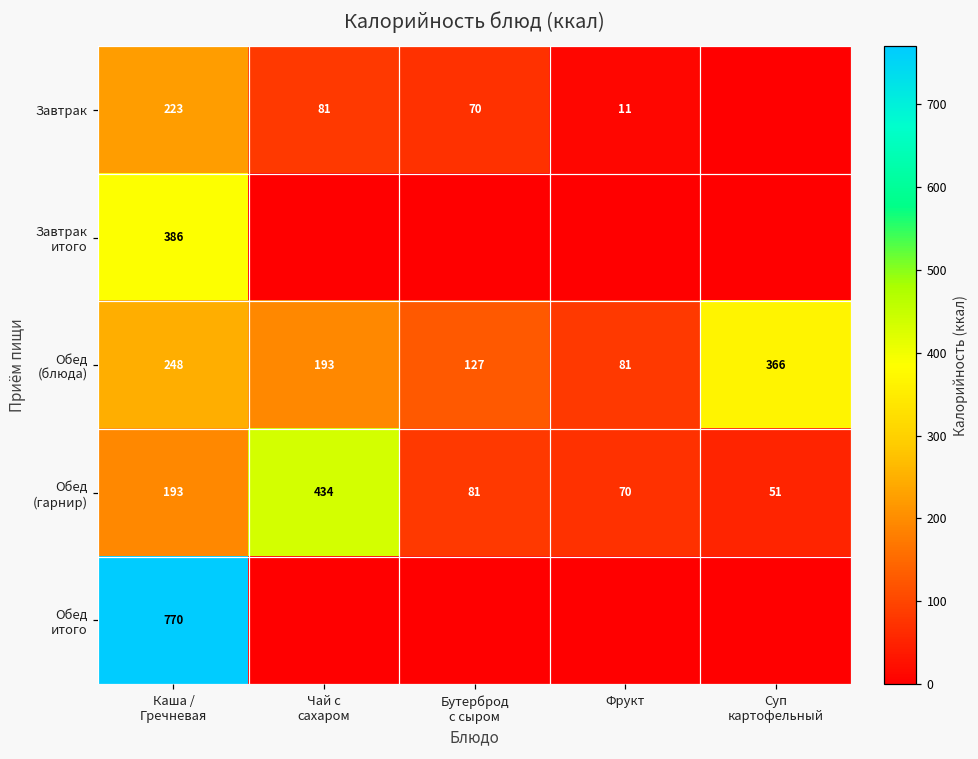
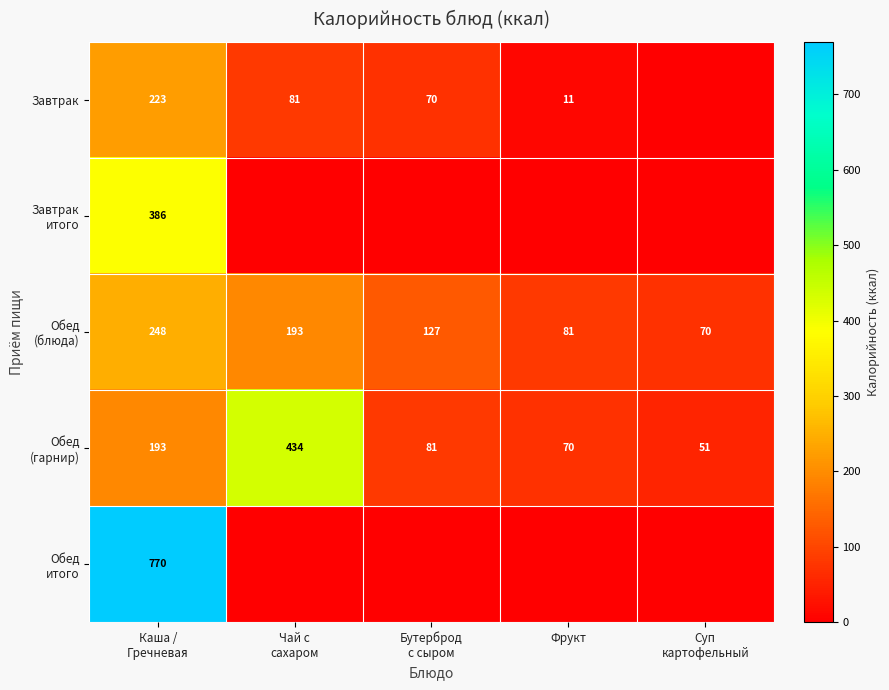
  {
    "Завтрак": {
      "Каша / Гречневая": 223,
      "Чай с сахаром": 81,
      "Бутерброд с сыром": 70,
      "Фрукт": 11
    },
    "Завтрак итого": {
      "Каша / Гречневая": 386
    },
    "Обед (блюда)": {
      "Каша / Гречневая": 248,
      "Чай с сахаром": 193,
      "Бутерброд с сыром": 127,
      "Фрукт": 81,
-     "Суп картофельный": 366
+     "Суп картофельный": 70
    },
    "Обед (гарнир)": {
      "Каша / Гречневая": 193,
      "Чай с сахаром": 434,
      "Бутерброд с сыром": 81,
      "Фрукт": 70,
      "Суп картофельный": 51
    },
    "Обед итого": {
      "Каша / Гречневая": 770
    }
  }
